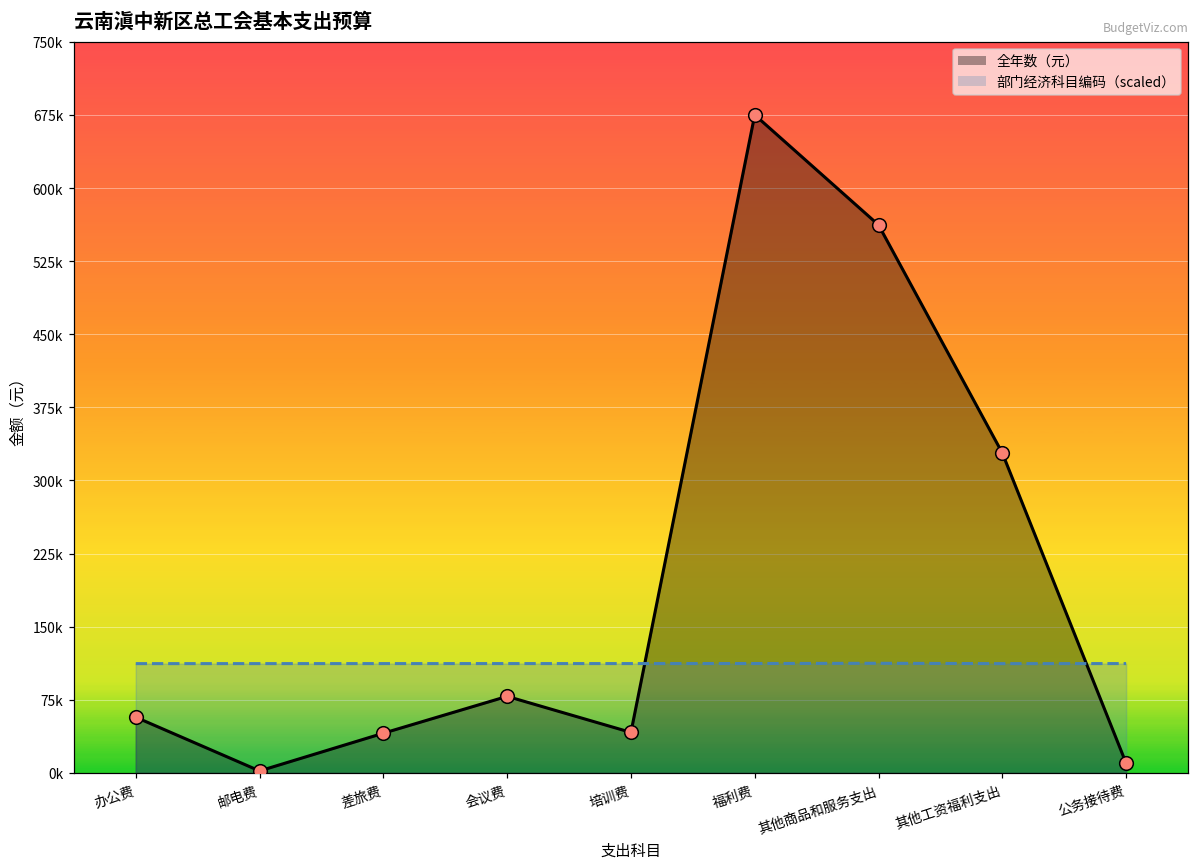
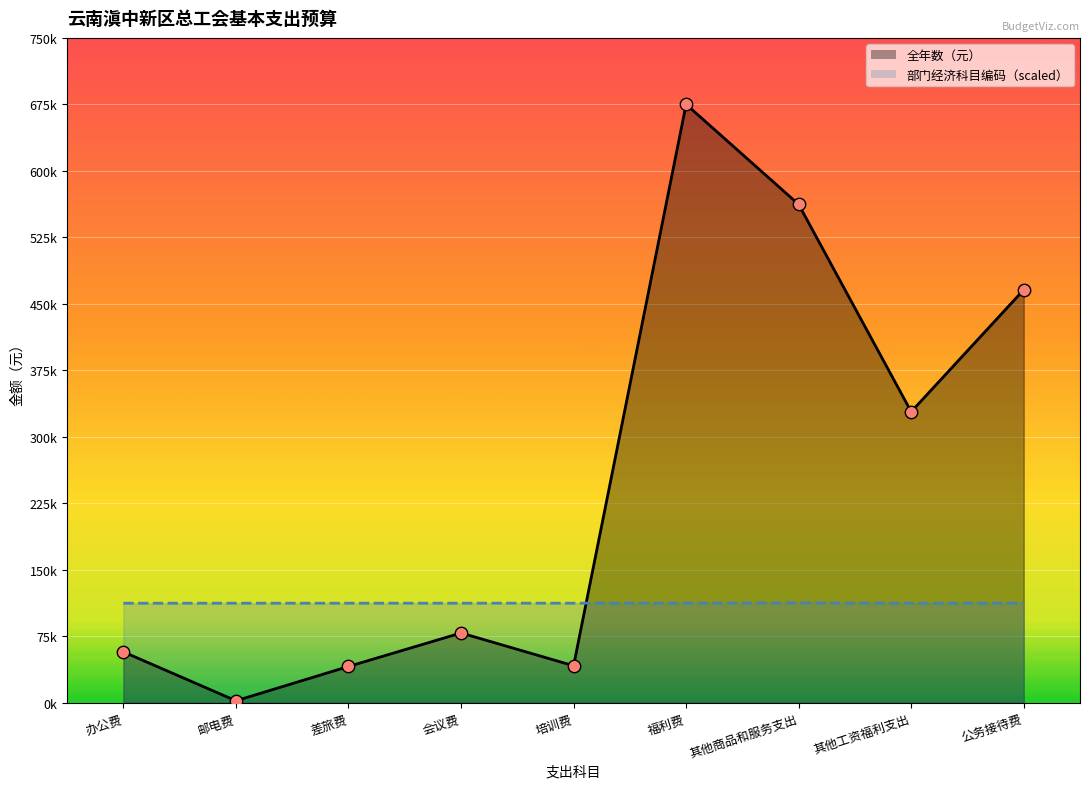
  {
    "全年数（元）": {
      "办公费": 60000,
      "邮电费": 0,
      "差旅费": 40000,
      "会议费": 80000,
      "培训费": 40000,
      "福利费": 680000,
      "其他商品和服务支出": 560000,
      "其他工资福利支出": 330000,
-     "公务接待费": 10000
+     "公务接待费": 470000
    },
    "部门经济科目编码（scaled）": {
      "办公费": 110000,
      "邮电费": 110000,
      "差旅费": 110000,
      "会议费": 110000,
      "培训费": 110000,
      "福利费": 110000,
      "其他商品和服务支出": 110000,
      "其他工资福利支出": 110000,
      "公务接待费": 110000
    }
  }
